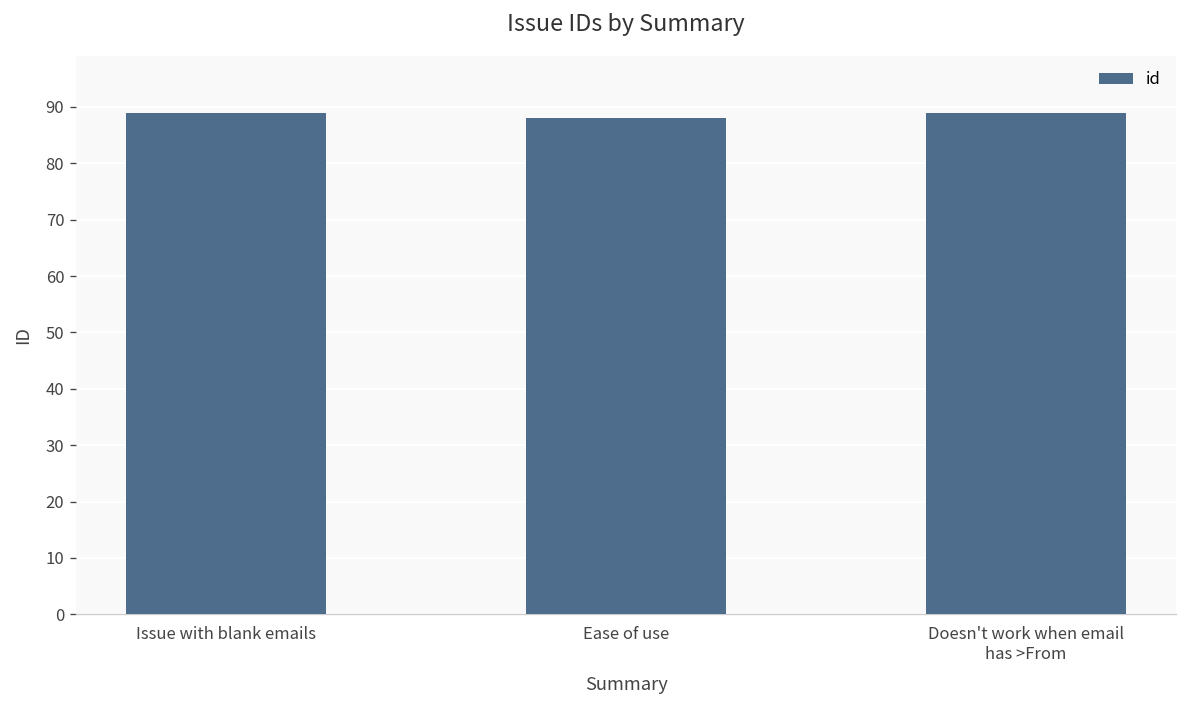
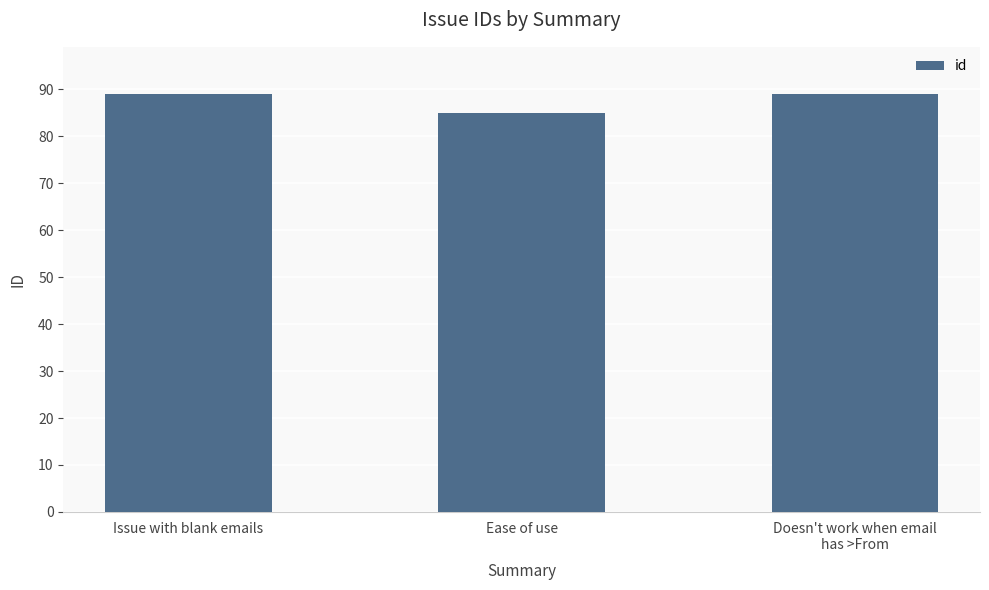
  {
    "Issue with blank emails": 89,
-   "Ease of use": 88,
+   "Ease of use": 85,
    "Doesn't work when email has >From": 89
  }
